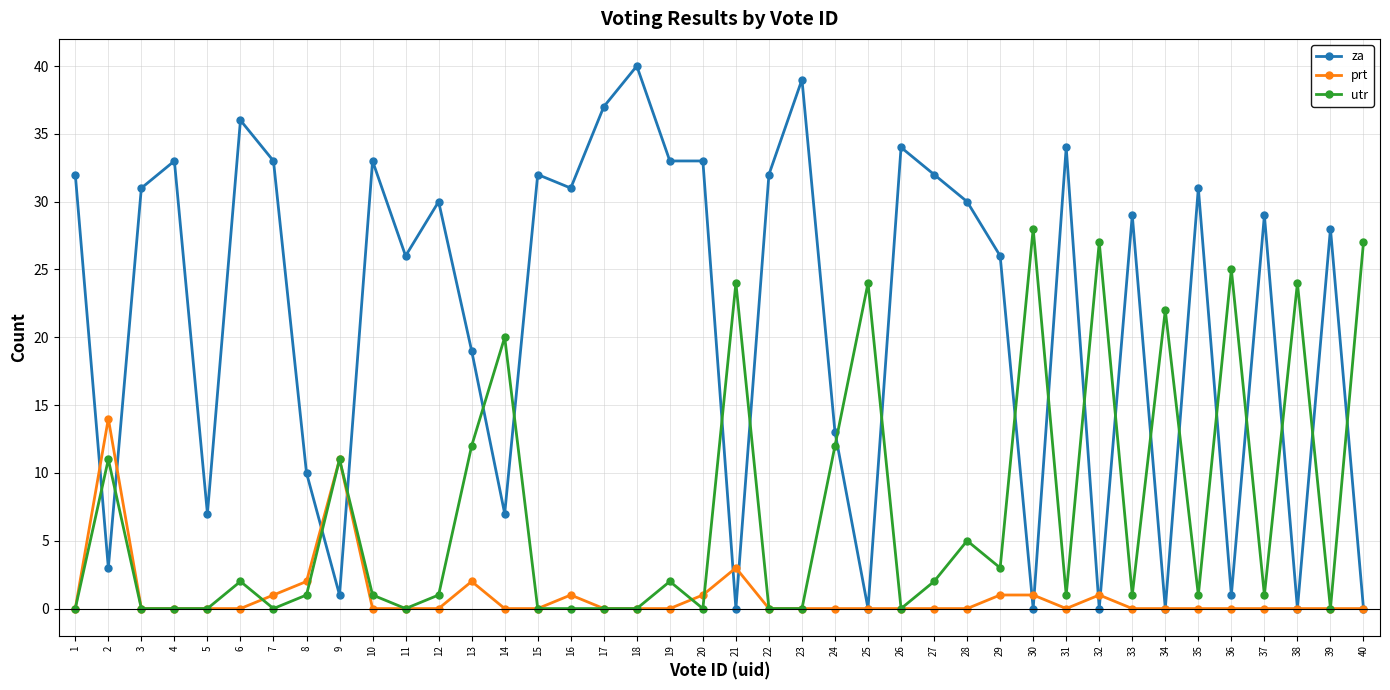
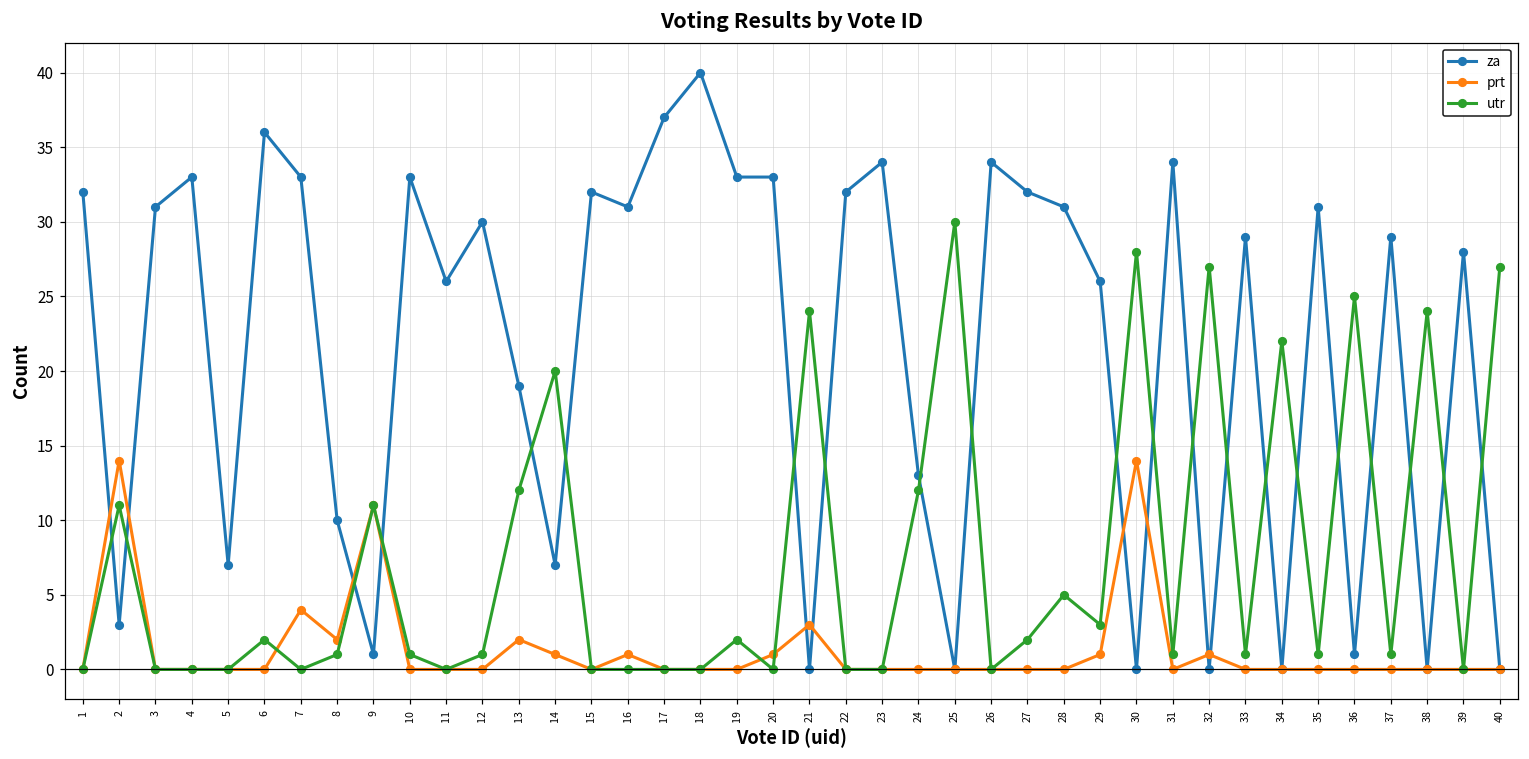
  {
    "za": {
      "1": 32,
      "2": 3,
      "3": 31,
      "4": 33,
      "5": 7,
      "6": 36,
      "7": 33,
      "8": 10,
      "9": 1,
      "10": 33,
      "11": 26,
      "12": 30,
      "13": 19,
      "14": 7,
      "15": 32,
      "16": 31,
      "17": 37,
      "18": 40,
      "19": 33,
      "20": 33,
      "21": 0,
      "22": 32,
-     "23": 39,
+     "23": 34,
      "24": 13,
      "26": 34,
      "27": 32,
-     "28": 30,
+     "28": 31,
      "29": 26,
      "30": 0,
      "31": 34,
      "32": 0,
      "33": 29,
      "35": 31,
      "36": 1,
      "37": 29,
      "39": 28
    },
    "prt": {
      "2": 14,
      "6": 0,
-     "7": 1,
+     "7": 4,
      "8": 2,
      "10": 0,
      "12": 0,
      "13": 2,
-     "14": 0,
+     "14": 1,
      "16": 1,
      "19": 0,
      "20": 1,
      "21": 3,
      "24": 0,
      "27": 0,
      "28": 0,
      "29": 1,
-     "30": 1,
+     "30": 14,
      "31": 0,
      "32": 1,
      "33": 0,
      "35": 0,
      "36": 0,
      "37": 0
    },
    "utr": {
      "2": 11,
      "6": 2,
      "7": 0,
      "8": 1,
      "10": 1,
      "12": 1,
      "13": 12,
      "14": 20,
      "16": 0,
      "19": 2,
      "20": 0,
      "21": 24,
      "24": 12,
-     "25": 24,
+     "25": 30,
      "27": 2,
      "28": 5,
      "29": 3,
      "30": 28,
      "31": 1,
      "32": 27,
      "33": 1,
      "34": 22,
      "35": 1,
      "36": 25,
      "37": 1,
      "38": 24,
      "40": 27
    }
  }
